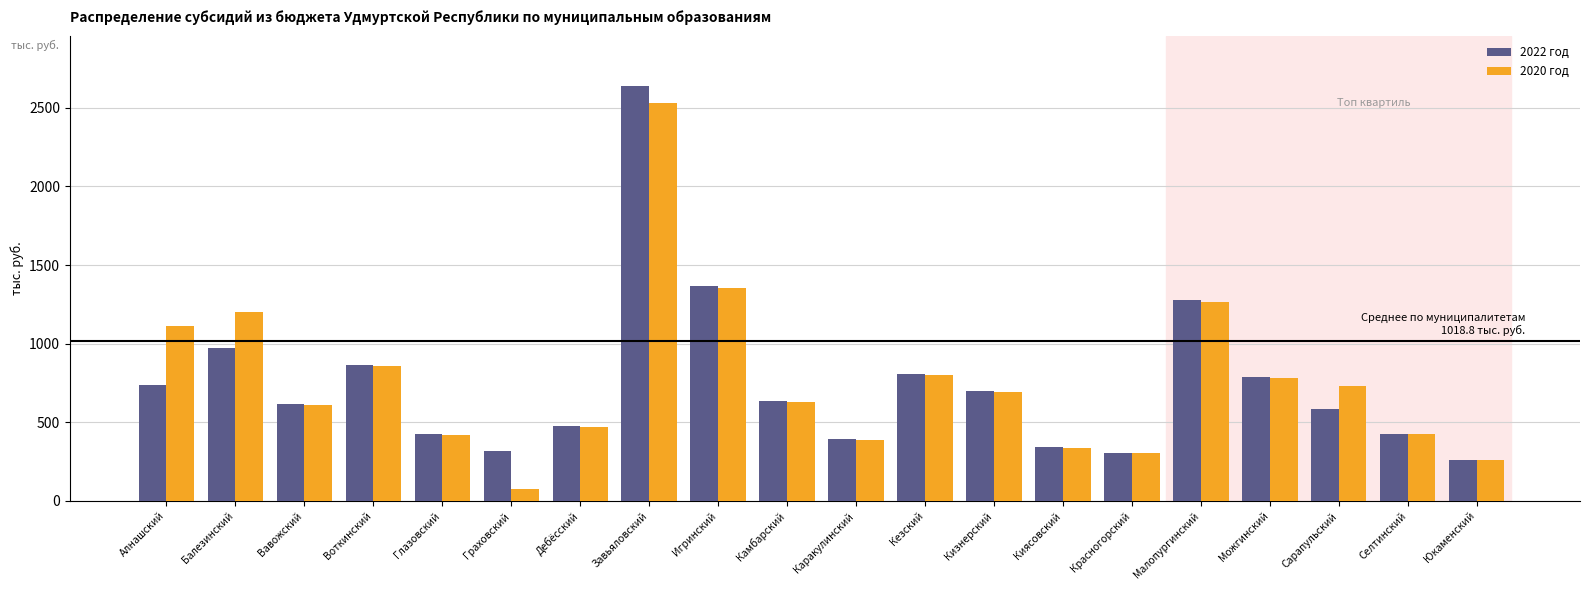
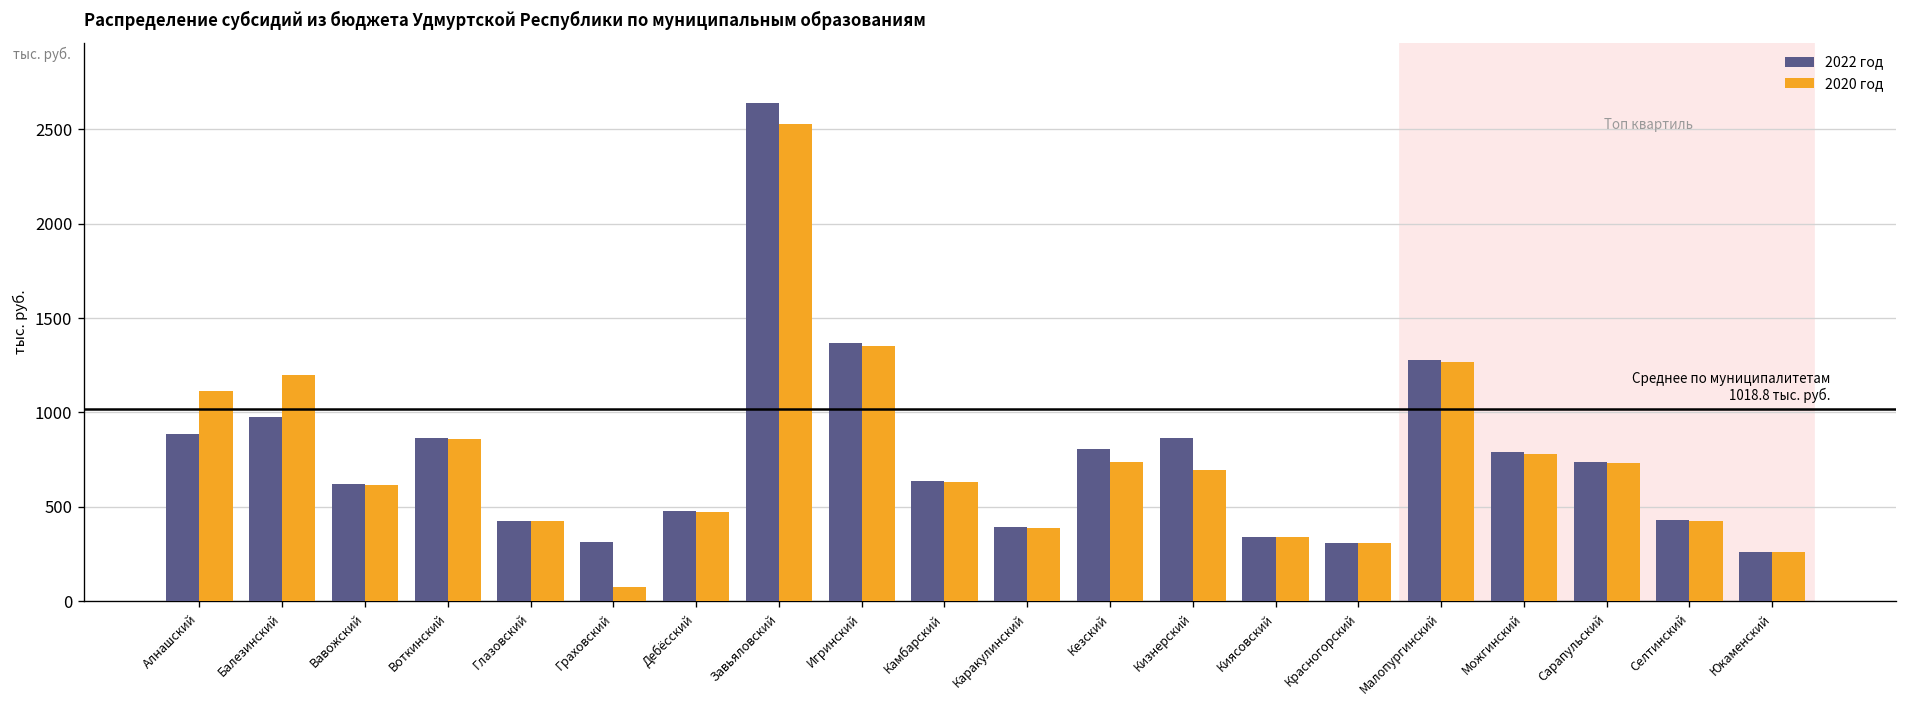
  {
    "2022 год": {
-     "Алнашский": 740,
+     "Алнашский": 880,
      "Балезинский": 970,
      "Вавожский": 620,
      "Воткинский": 860,
      "Глазовский": 430,
      "Граховский": 310,
      "Дебёсский": 480,
      "Завьяловский": 2640,
      "Игринский": 1370,
      "Камбарский": 630,
      "Каракулинский": 390,
      "Кезский": 800,
-     "Кизнерский": 700,
+     "Кизнерский": 870,
      "Киясовский": 340,
      "Красногорский": 310,
      "Малопургинский": 1280,
      "Можгинский": 790,
-     "Сарапульский": 590,
+     "Сарапульский": 740,
      "Селтинский": 430,
      "Юкаменский": 260
    },
    "2020 год": {
      "Алнашский": 1110,
      "Балезинский": 1200,
      "Вавожский": 610,
      "Воткинский": 860,
      "Глазовский": 420,
      "Граховский": 70,
      "Дебёсский": 470,
      "Завьяловский": 2530,
      "Игринский": 1350,
      "Камбарский": 630,
      "Каракулинский": 390,
-     "Кезский": 800,
+     "Кезский": 730,
      "Кизнерский": 690,
      "Киясовский": 340,
      "Красногорский": 310,
      "Малопургинский": 1270,
      "Можгинский": 780,
      "Сарапульский": 730,
      "Селтинский": 420,
      "Юкаменский": 260
    }
  }
